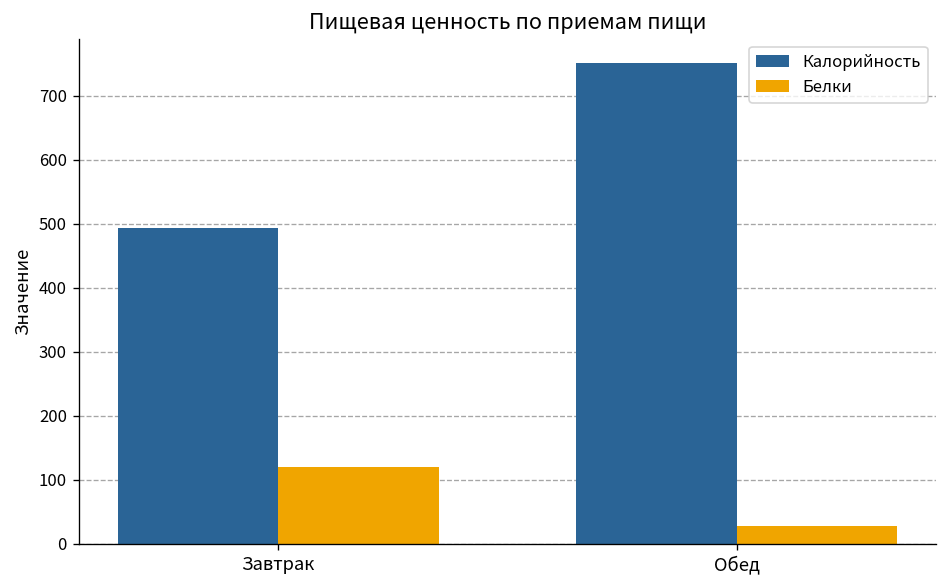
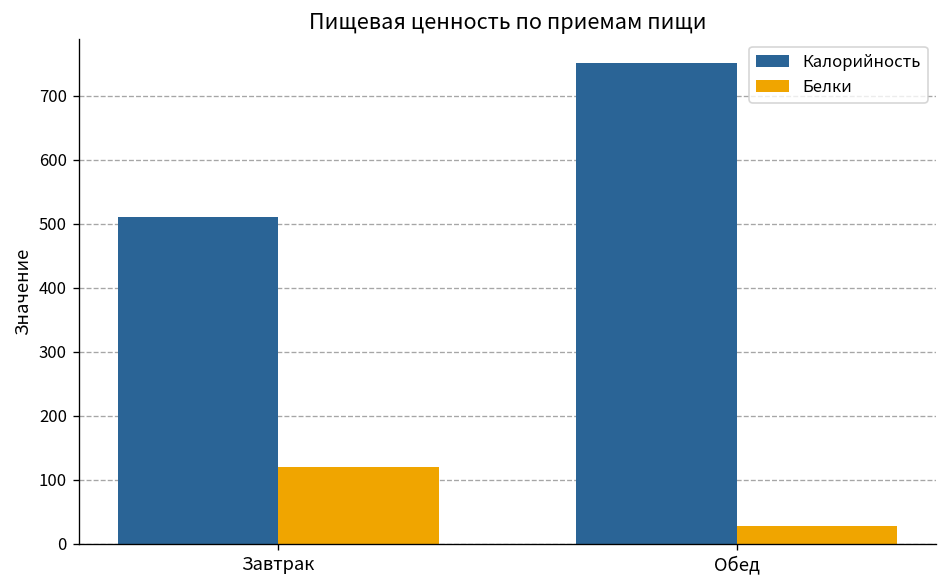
  {
    "Калорийность": {
-     "Завтрак": 490,
+     "Завтрак": 510,
      "Обед": 750
    },
    "Белки": {
      "Завтрак": 120,
      "Обед": 30
    }
  }
